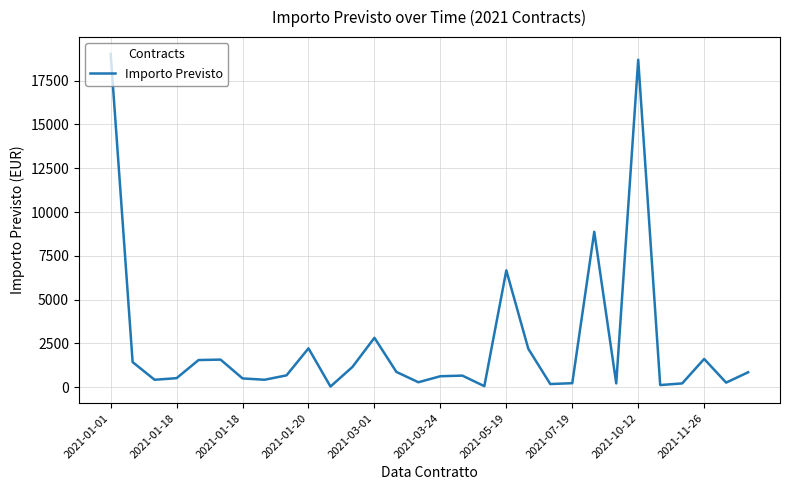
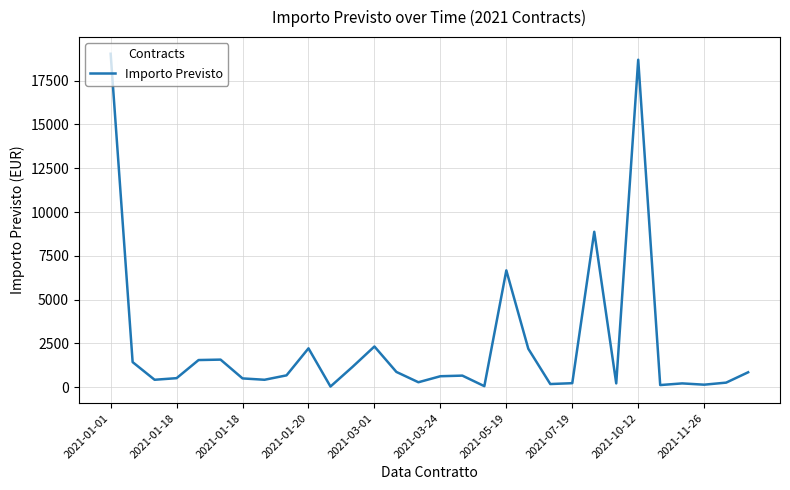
  {
-   "2021-03-01": 2800,
+   "2021-03-01": 2300,
    "2021-07-19": 200,
    "2021-10-12": 18700,
-   "2021-11-26": 1600
+   "2021-11-26": 100
  }
